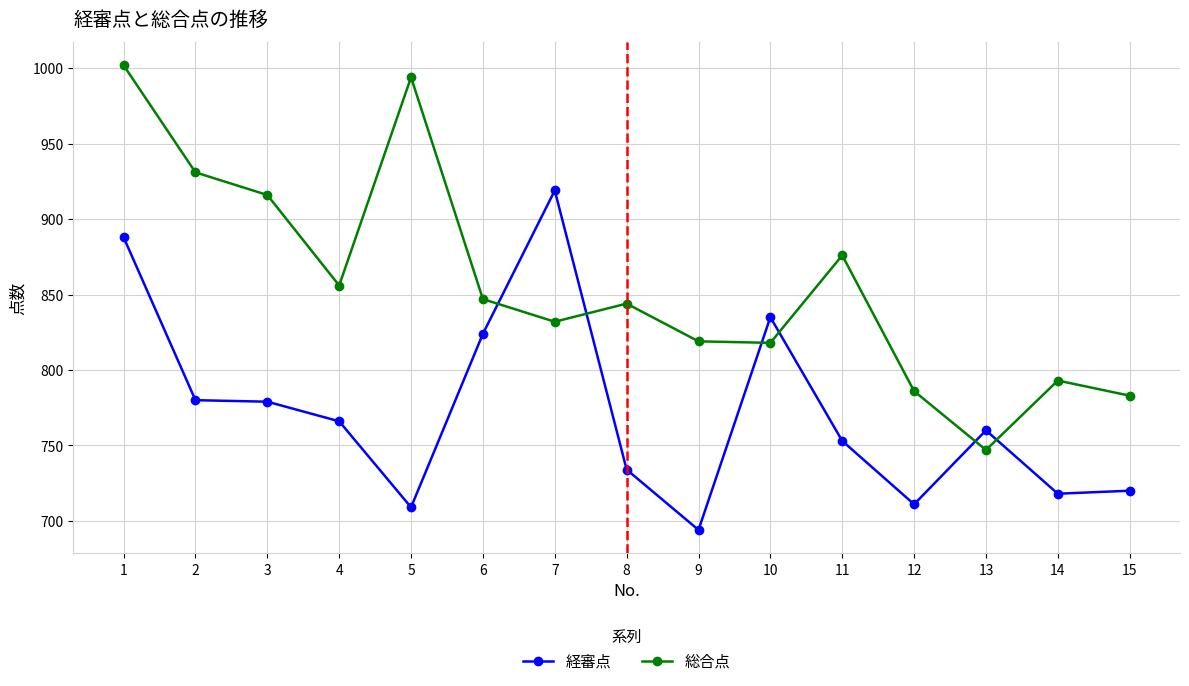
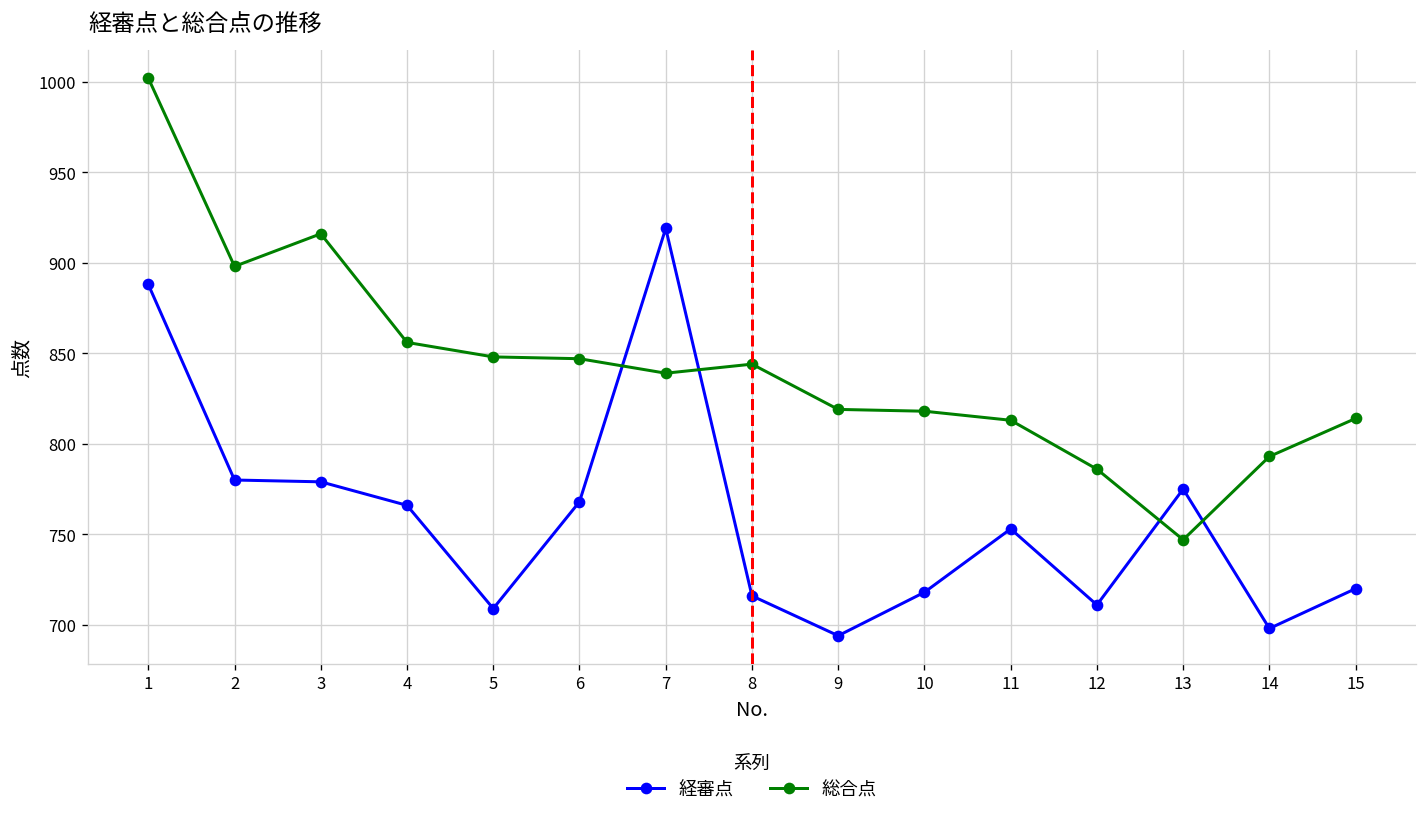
  {
    "経審点": {
      "1": 888,
      "2": 780,
      "3": 779,
      "4": 766,
      "5": 709,
-     "6": 824,
+     "6": 768,
      "7": 919,
-     "8": 734,
+     "8": 716,
      "9": 694,
-     "10": 835,
+     "10": 718,
      "11": 753,
      "12": 711,
-     "13": 760,
-     "14": 718,
+     "13": 775,
+     "14": 698,
      "15": 720
    },
    "総合点": {
      "1": 1002,
-     "2": 931,
+     "2": 898,
      "3": 916,
      "4": 856,
-     "5": 994,
+     "5": 848,
      "6": 847,
-     "7": 832,
+     "7": 839,
      "8": 844,
      "9": 819,
      "10": 818,
-     "11": 876,
+     "11": 813,
      "12": 786,
      "13": 747,
      "14": 793,
-     "15": 783
+     "15": 814
    }
  }
